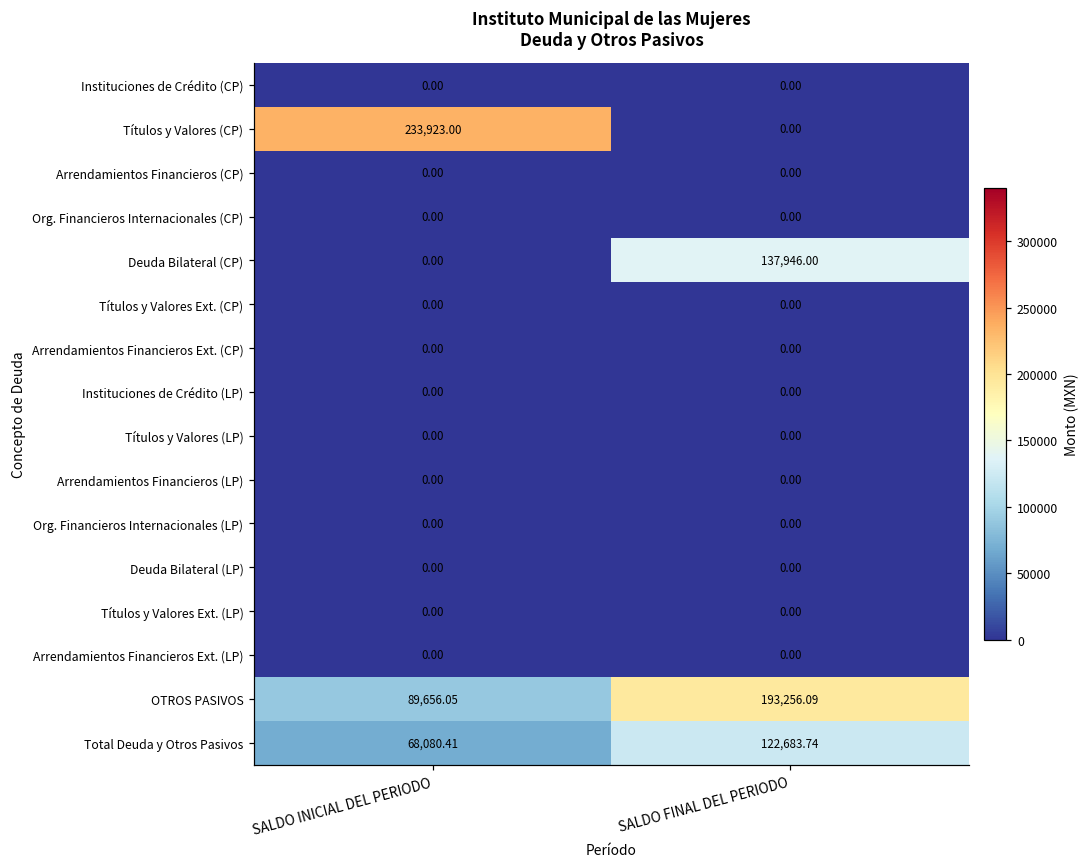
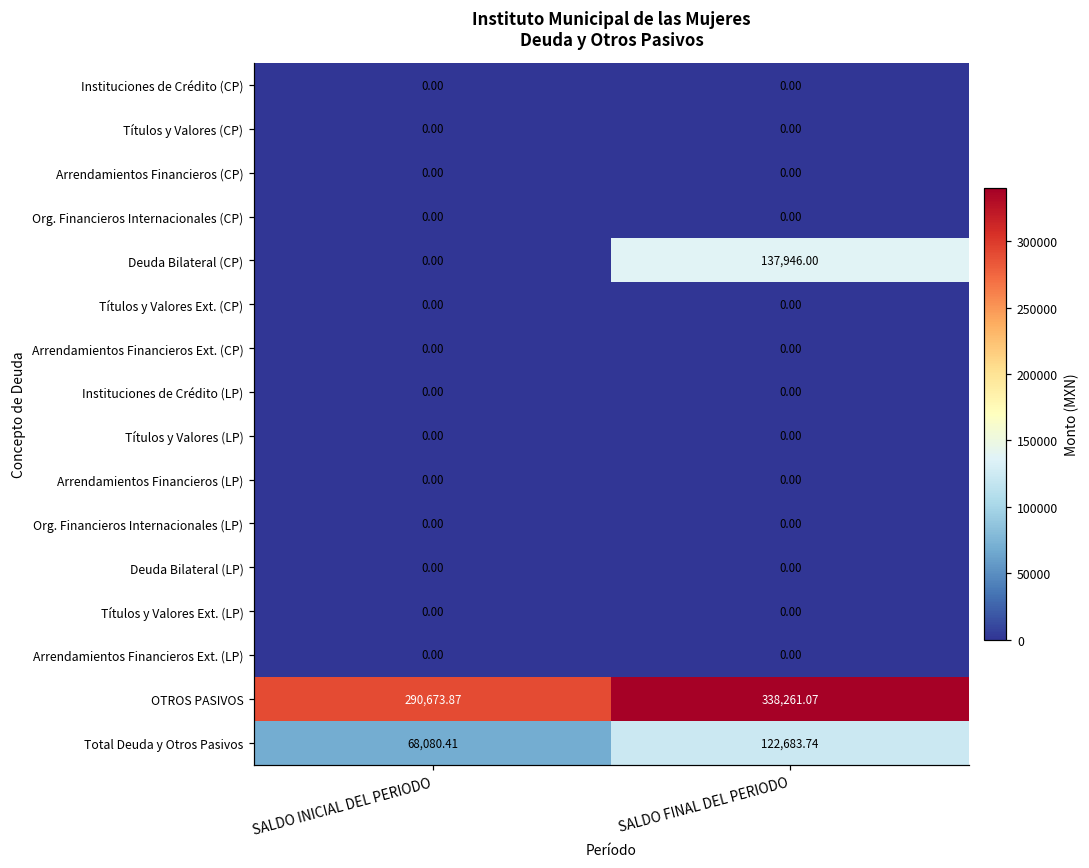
  {
    "Instituciones de Crédito (CP)": {
      "SALDO INICIAL DEL PERIODO": "0.00",
      "SALDO FINAL DEL PERIODO": "0.00"
    },
    "Títulos y Valores (CP)": {
-     "SALDO INICIAL DEL PERIODO": "233,923.00",
+     "SALDO INICIAL DEL PERIODO": "0.00",
      "SALDO FINAL DEL PERIODO": "0.00"
    },
    "Arrendamientos Financieros (CP)": {
      "SALDO INICIAL DEL PERIODO": "0.00",
      "SALDO FINAL DEL PERIODO": "0.00"
    },
    "Org. Financieros Internacionales (CP)": {
      "SALDO INICIAL DEL PERIODO": "0.00",
      "SALDO FINAL DEL PERIODO": "0.00"
    },
    "Deuda Bilateral (CP)": {
      "SALDO INICIAL DEL PERIODO": "0.00",
      "SALDO FINAL DEL PERIODO": "137,946.00"
    },
    "Títulos y Valores Ext. (CP)": {
      "SALDO INICIAL DEL PERIODO": "0.00",
      "SALDO FINAL DEL PERIODO": "0.00"
    },
    "Arrendamientos Financieros Ext. (CP)": {
      "SALDO INICIAL DEL PERIODO": "0.00",
      "SALDO FINAL DEL PERIODO": "0.00"
    },
    "Instituciones de Crédito (LP)": {
      "SALDO INICIAL DEL PERIODO": "0.00",
      "SALDO FINAL DEL PERIODO": "0.00"
    },
    "Títulos y Valores (LP)": {
      "SALDO INICIAL DEL PERIODO": "0.00",
      "SALDO FINAL DEL PERIODO": "0.00"
    },
    "Arrendamientos Financieros (LP)": {
      "SALDO INICIAL DEL PERIODO": "0.00",
      "SALDO FINAL DEL PERIODO": "0.00"
    },
    "Org. Financieros Internacionales (LP)": {
      "SALDO INICIAL DEL PERIODO": "0.00",
      "SALDO FINAL DEL PERIODO": "0.00"
    },
    "Deuda Bilateral (LP)": {
      "SALDO INICIAL DEL PERIODO": "0.00",
      "SALDO FINAL DEL PERIODO": "0.00"
    },
    "Títulos y Valores Ext. (LP)": {
      "SALDO INICIAL DEL PERIODO": "0.00",
      "SALDO FINAL DEL PERIODO": "0.00"
    },
    "Arrendamientos Financieros Ext. (LP)": {
      "SALDO INICIAL DEL PERIODO": "0.00",
      "SALDO FINAL DEL PERIODO": "0.00"
    },
    "OTROS PASIVOS": {
-     "SALDO INICIAL DEL PERIODO": "89,656.05",
-     "SALDO FINAL DEL PERIODO": "193,256.09"
+     "SALDO INICIAL DEL PERIODO": "290,673.87",
+     "SALDO FINAL DEL PERIODO": "338,261.07"
    },
    "Total Deuda y Otros Pasivos": {
      "SALDO INICIAL DEL PERIODO": "68,080.41",
      "SALDO FINAL DEL PERIODO": "122,683.74"
    }
  }
